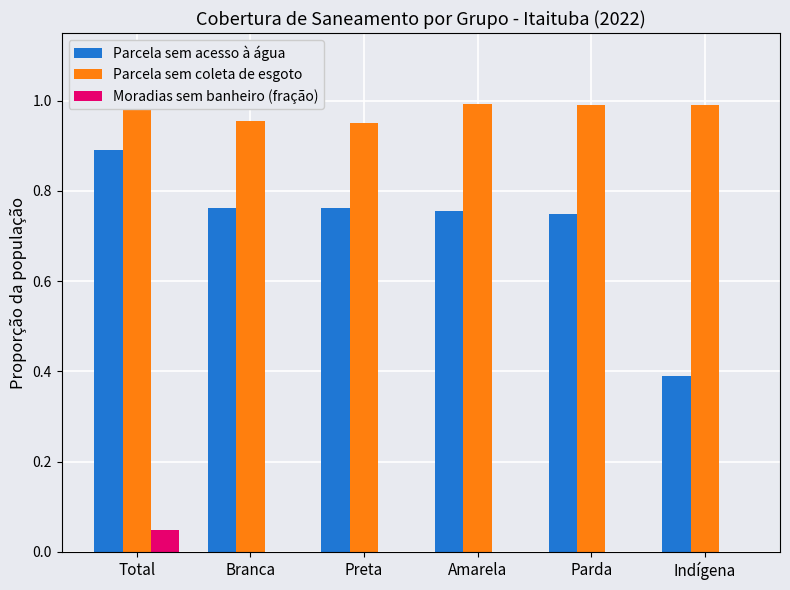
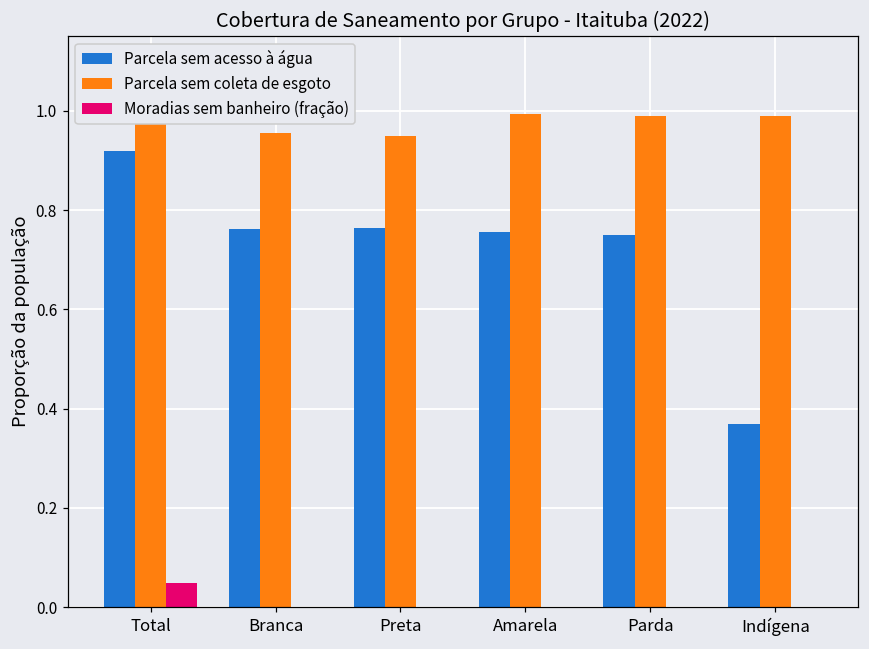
  {
    "Parcela sem acesso à água": {
-     "Total": 0.89,
+     "Total": 0.92,
      "Branca": 0.76,
      "Preta": 0.76,
      "Amarela": 0.76,
      "Parda": 0.75,
-     "Indígena": 0.39
+     "Indígena": 0.37
    },
    "Parcela sem coleta de esgoto": {
      "Branca": 0.96,
      "Preta": 0.95,
      "Amarela": 0.99,
      "Parda": 0.99,
      "Indígena": 0.99
    },
    "Moradias sem banheiro (fração)": {
      "Total": 0.05,
      "Branca": 0.00,
      "Preta": 0.00,
      "Amarela": 0.00,
      "Parda": 0.00,
      "Indígena": 0.00
    }
  }
